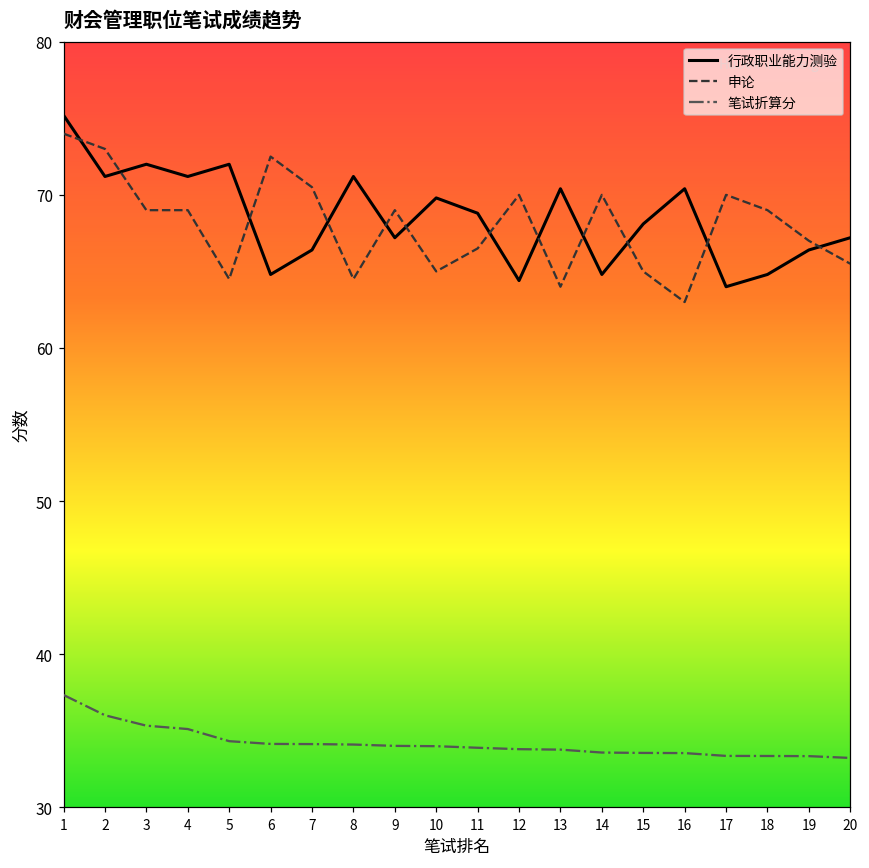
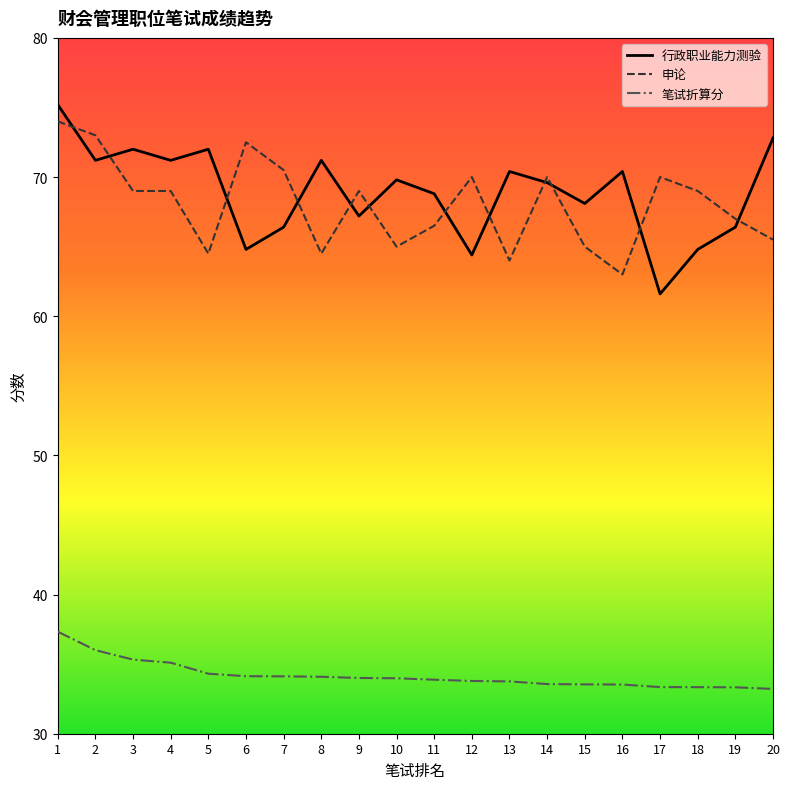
  {
    "行政职业能力测验": {
      "1": 75.2,
      "2": 71.2,
      "3": 72.0,
      "4": 71.2,
      "5": 72.0,
      "6": 64.8,
      "7": 66.4,
      "8": 71.2,
      "9": 67.2,
      "10": 69.8,
      "11": 68.8,
      "12": 64.4,
      "13": 70.4,
-     "14": 64.8,
+     "14": 69.6,
      "15": 68.1,
      "16": 70.4,
-     "17": 64.0,
+     "17": 61.6,
      "18": 64.8,
      "19": 66.4,
-     "20": 67.2
+     "20": 72.8
    }
  }
